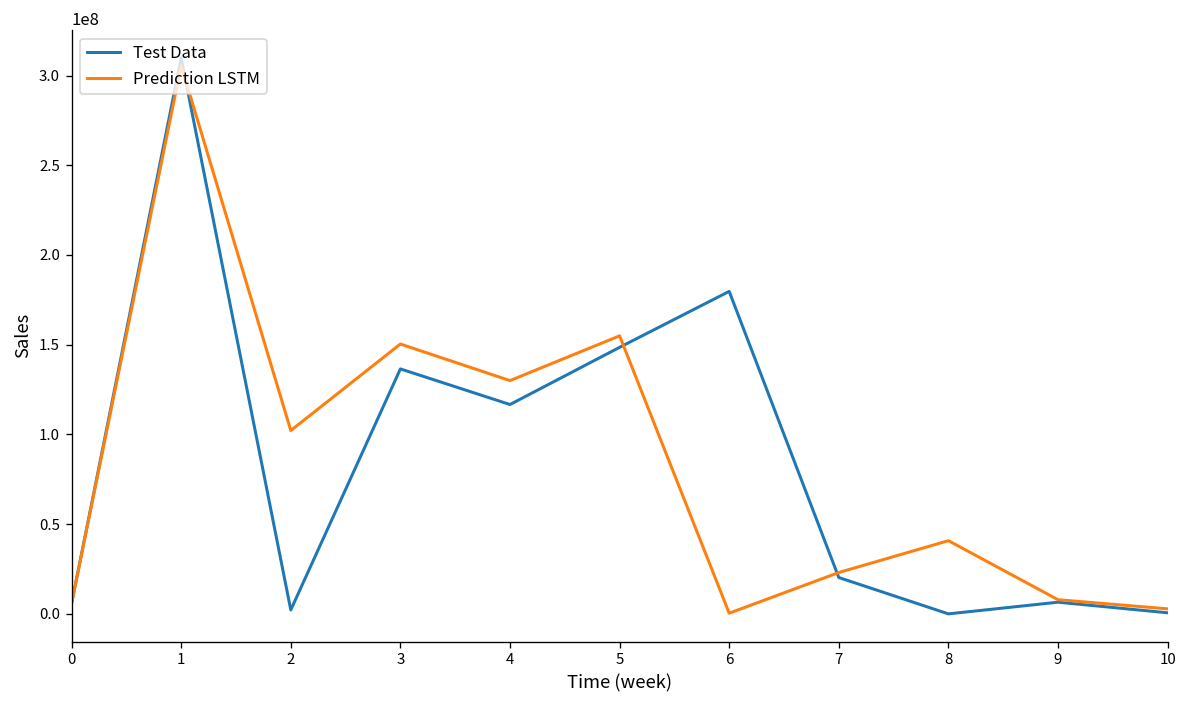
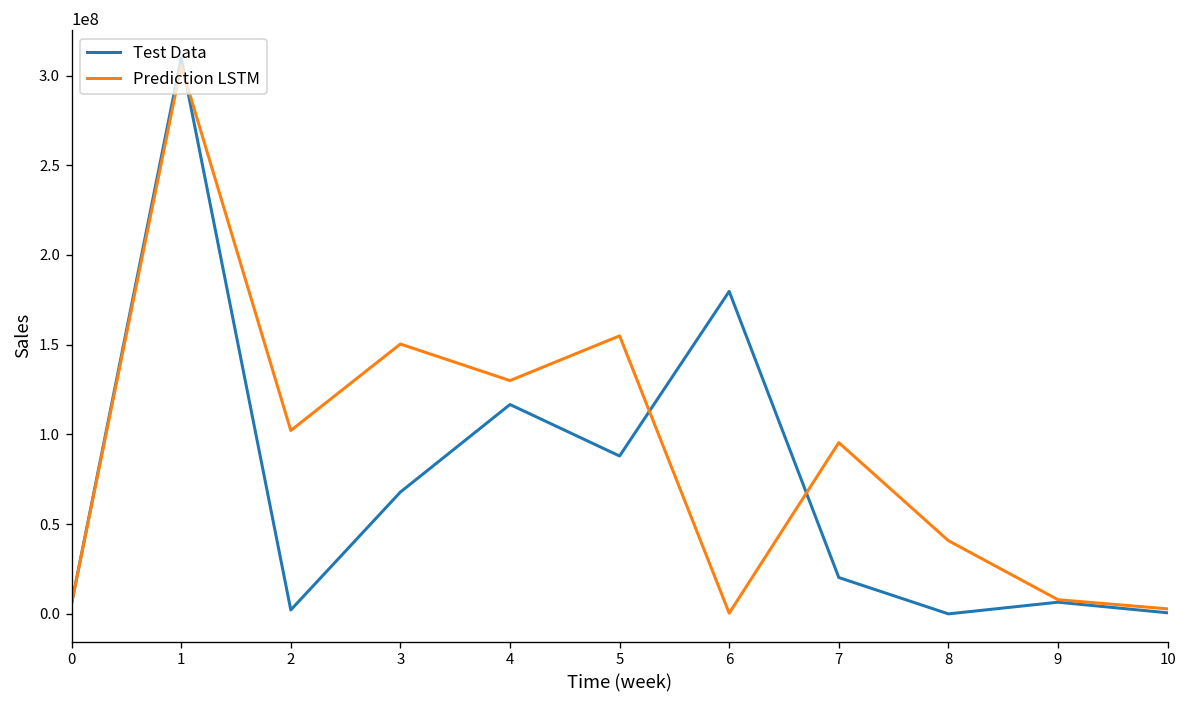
  {
    "Test Data": {
      "2": 2000000,
-     "3": 137000000,
+     "3": 68000000,
      "4": 117000000,
-     "5": 149000000,
+     "5": 88000000,
      "6": 180000000,
      "7": 20000000,
      "8": 0,
      "10": 1000000
    },
    "Prediction LSTM": {
      "2": 102000000,
      "3": 150000000,
      "4": 130000000,
      "5": 155000000,
      "6": 0,
-     "7": 23000000,
+     "7": 95000000,
      "8": 41000000,
      "10": 3000000
    }
  }
